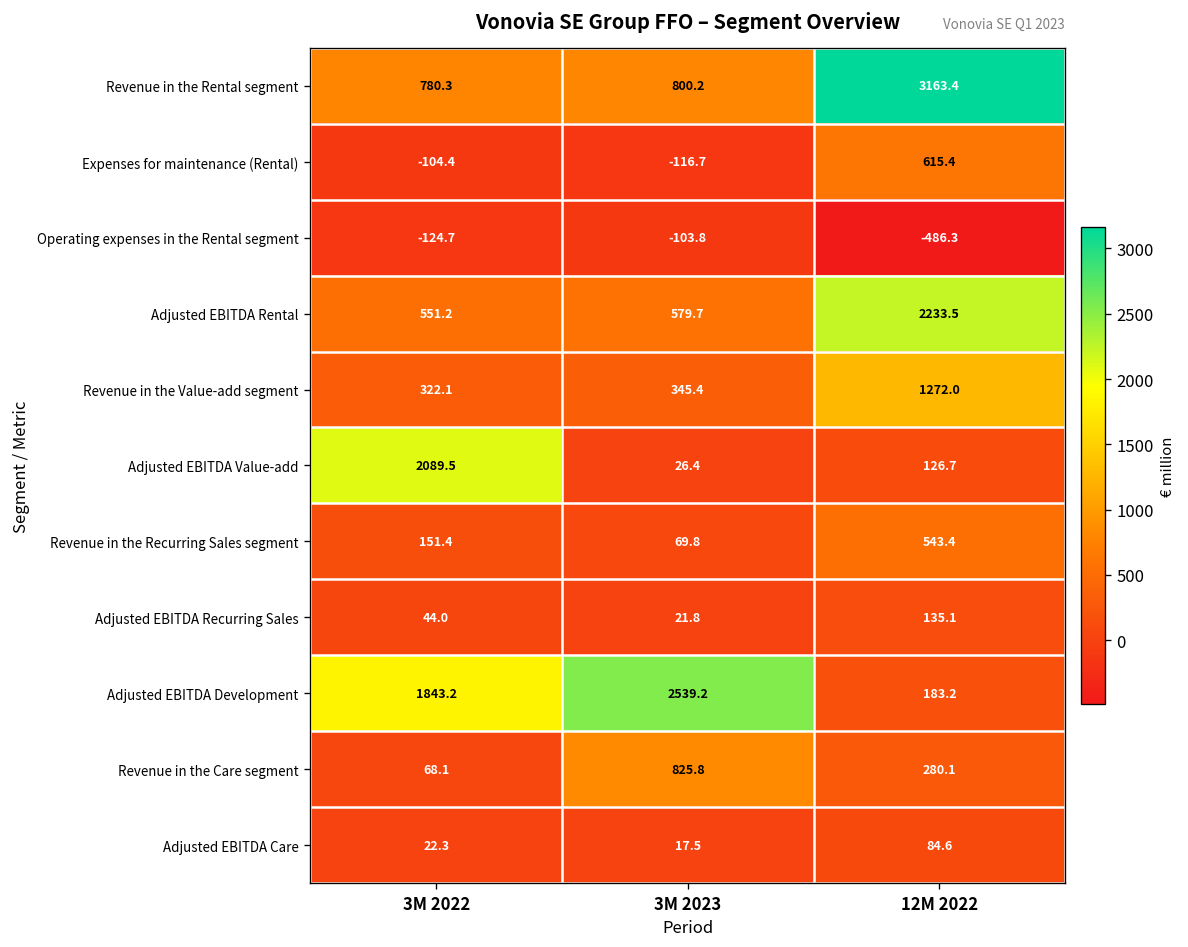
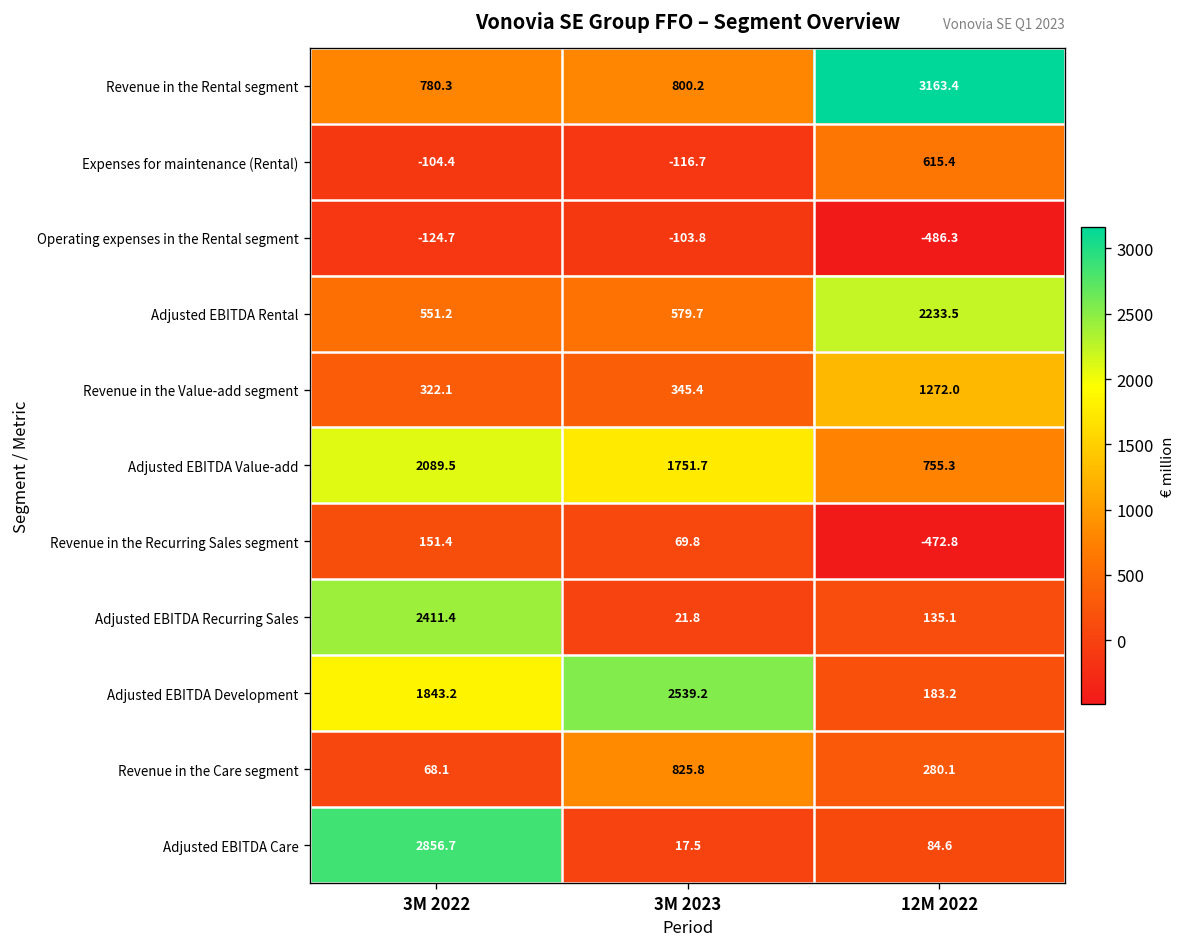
  {
    "Revenue in the Rental segment": {
      "3M 2022": 780.3,
      "3M 2023": 800.2,
      "12M 2022": 3163.4
    },
    "Expenses for maintenance (Rental)": {
      "3M 2022": -104.4,
      "3M 2023": -116.7,
      "12M 2022": 615.4
    },
    "Operating expenses in the Rental segment": {
      "3M 2022": -124.7,
      "3M 2023": -103.8,
      "12M 2022": -486.3
    },
    "Adjusted EBITDA Rental": {
      "3M 2022": 551.2,
      "3M 2023": 579.7,
      "12M 2022": 2233.5
    },
    "Revenue in the Value-add segment": {
      "3M 2022": 322.1,
      "3M 2023": 345.4,
      "12M 2022": 1272.0
    },
    "Adjusted EBITDA Value-add": {
      "3M 2022": 2089.5,
-     "3M 2023": 26.4,
-     "12M 2022": 126.7
+     "3M 2023": 1751.7,
+     "12M 2022": 755.3
    },
    "Revenue in the Recurring Sales segment": {
      "3M 2022": 151.4,
      "3M 2023": 69.8,
-     "12M 2022": 543.4
+     "12M 2022": -472.8
    },
    "Adjusted EBITDA Recurring Sales": {
-     "3M 2022": 44.0,
+     "3M 2022": 2411.4,
      "3M 2023": 21.8,
      "12M 2022": 135.1
    },
    "Adjusted EBITDA Development": {
      "3M 2022": 1843.2,
      "3M 2023": 2539.2,
      "12M 2022": 183.2
    },
    "Revenue in the Care segment": {
      "3M 2022": 68.1,
      "3M 2023": 825.8,
      "12M 2022": 280.1
    },
    "Adjusted EBITDA Care": {
-     "3M 2022": 22.3,
+     "3M 2022": 2856.7,
      "3M 2023": 17.5,
      "12M 2022": 84.6
    }
  }
